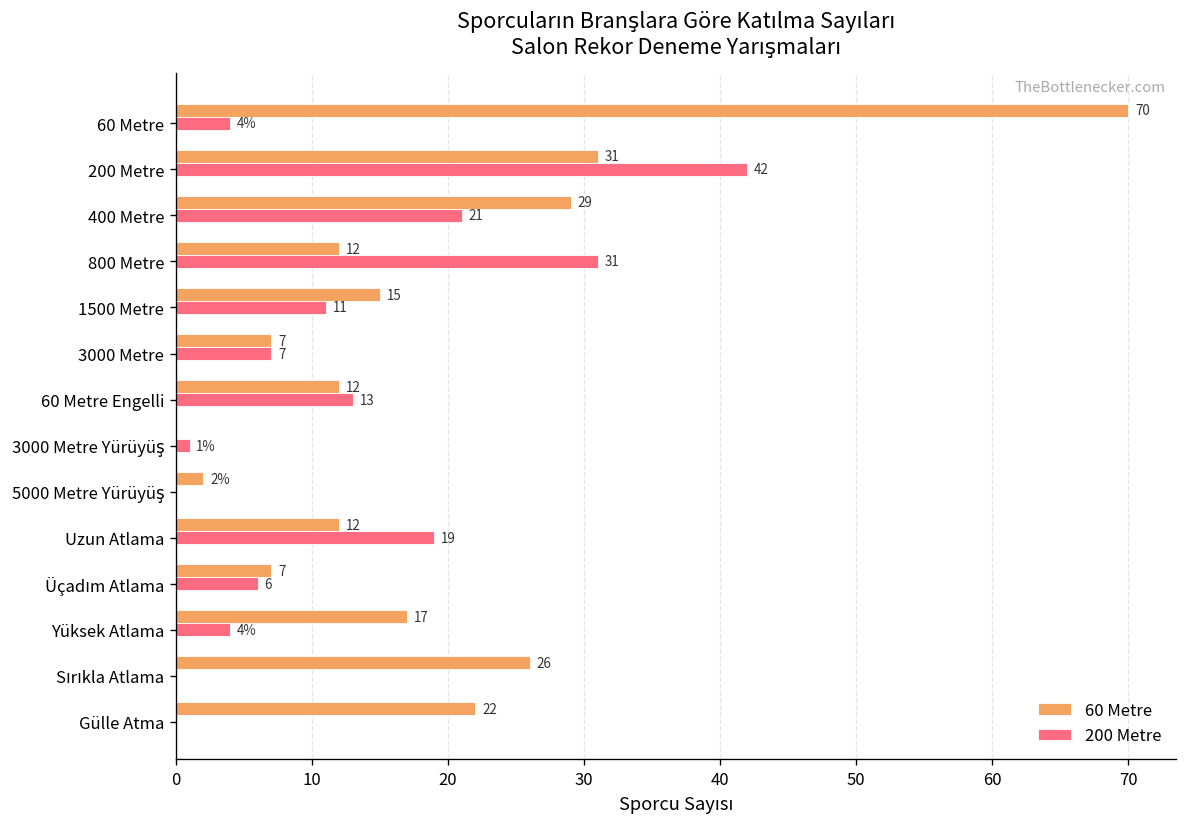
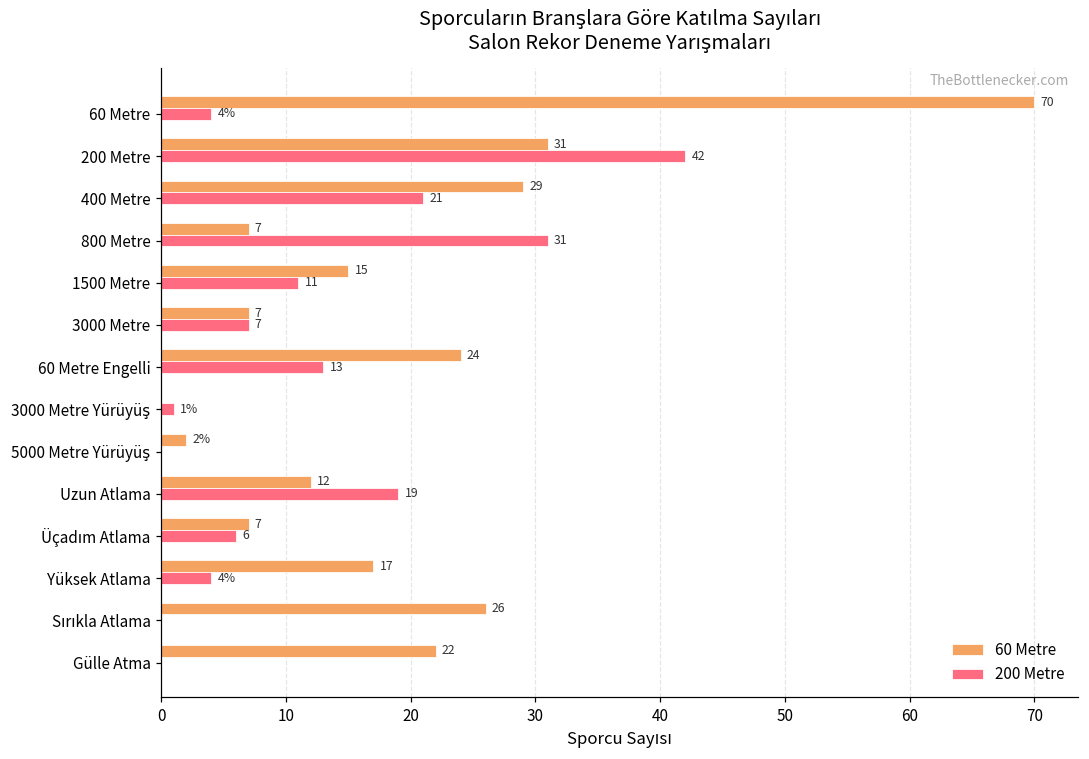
  {
    "60 Metre": {
      "60 Metre": "70",
      "200 Metre": "31",
      "400 Metre": "29",
-     "800 Metre": "12",
+     "800 Metre": "7",
      "1500 Metre": "15",
      "3000 Metre": "7",
-     "60 Metre Engelli": "12",
+     "60 Metre Engelli": "24",
      "5000 Metre Yürüyüş": "2%",
      "Uzun Atlama": "12",
      "Üçadım Atlama": "7",
      "Yüksek Atlama": "17",
      "Sırıkla Atlama": "26",
      "Gülle Atma": "22"
    },
    "200 Metre": {
      "60 Metre": "4%",
      "200 Metre": "42",
      "400 Metre": "21",
      "800 Metre": "31",
      "1500 Metre": "11",
      "3000 Metre": "7",
      "60 Metre Engelli": "13",
      "3000 Metre Yürüyüş": "1%",
      "Uzun Atlama": "19",
      "Üçadım Atlama": "6",
      "Yüksek Atlama": "4%"
    }
  }
